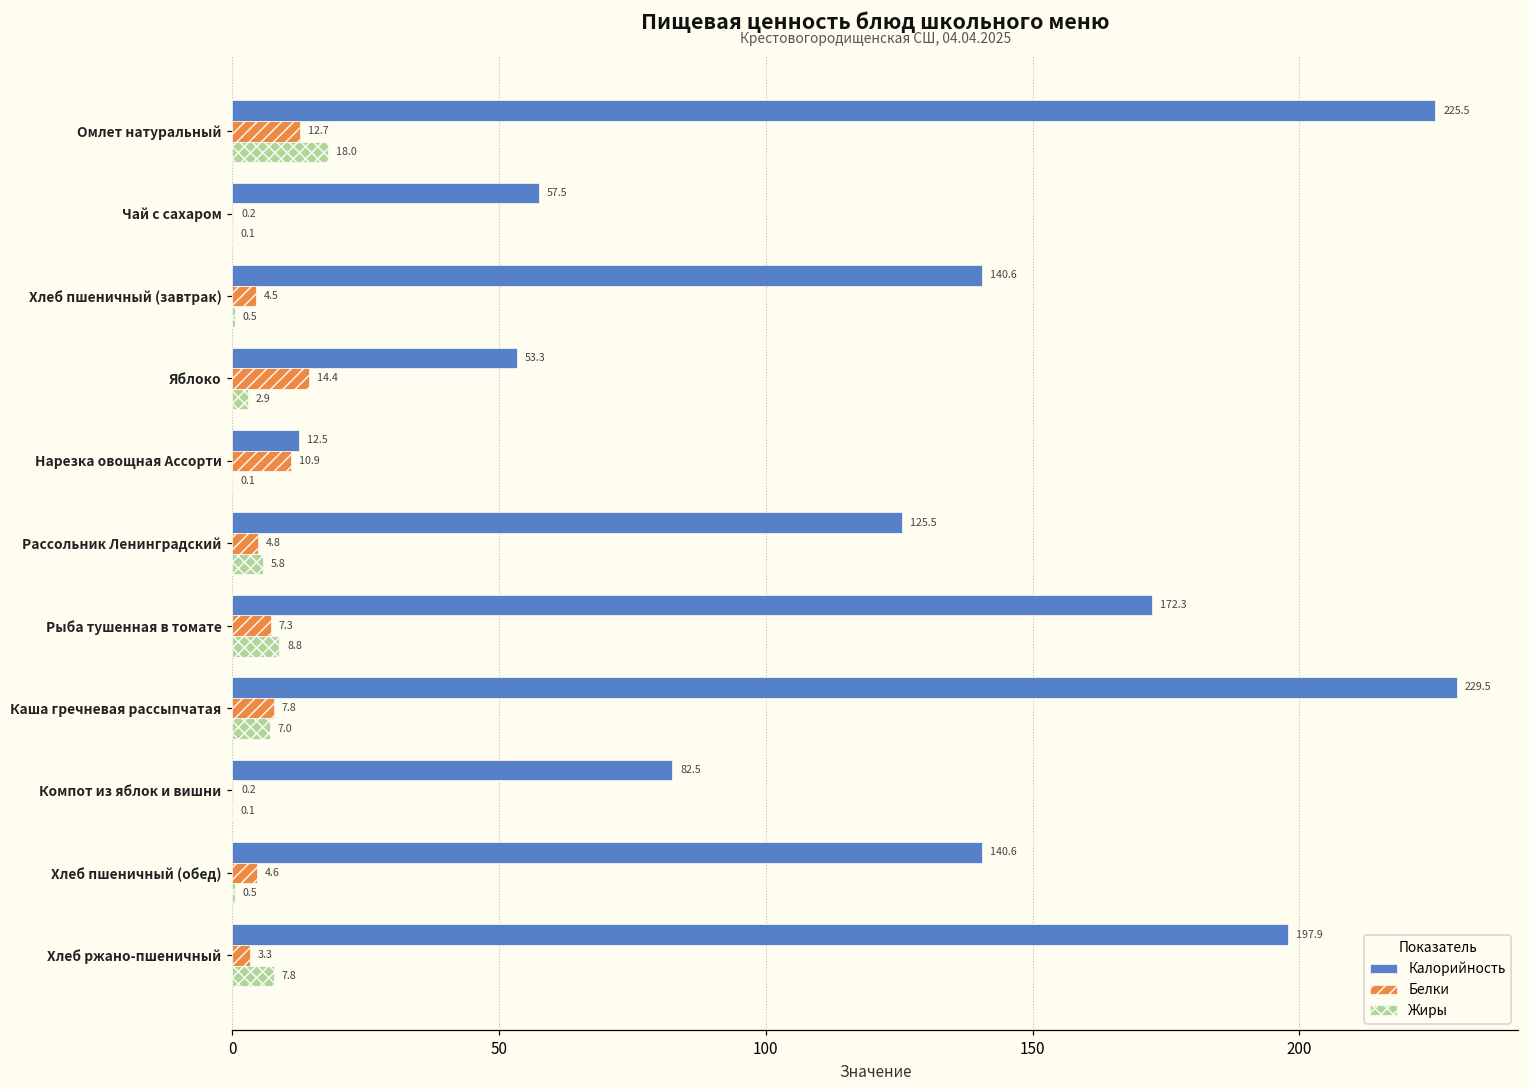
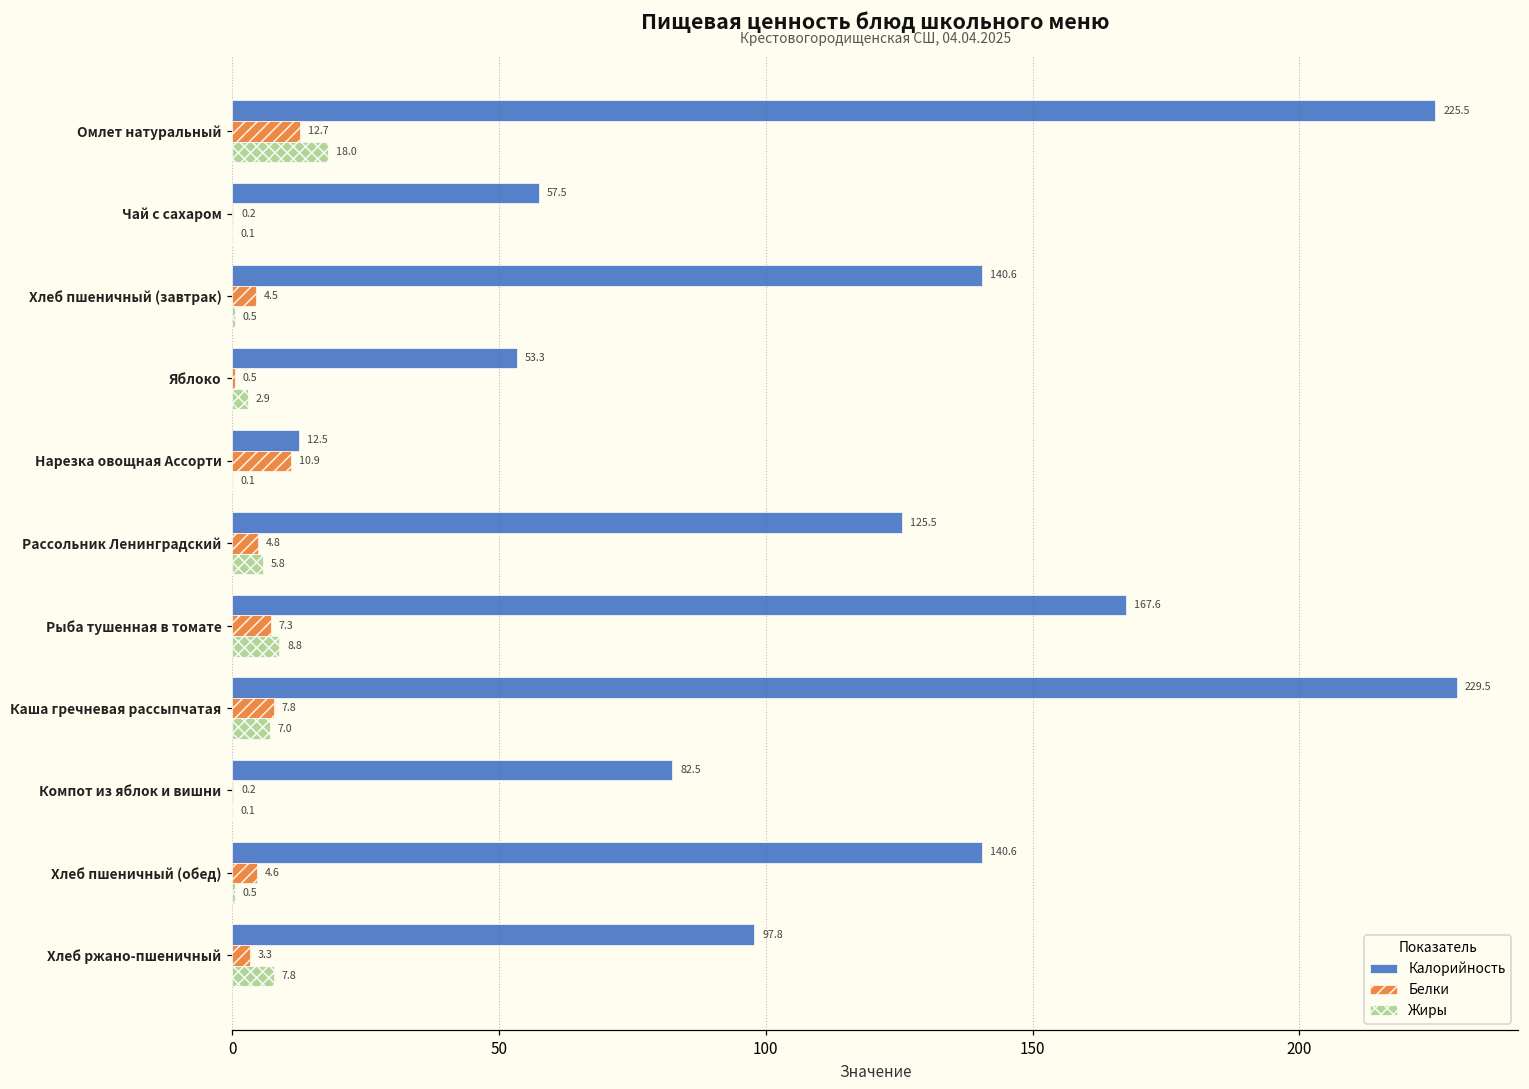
  {
    "Калорийность": {
      "Омлет натуральный": 225.5,
      "Чай с сахаром": 57.5,
      "Хлеб пшеничный (завтрак)": 140.6,
      "Яблоко": 53.3,
      "Нарезка овощная Ассорти": 12.5,
      "Рассольник Ленинградский": 125.5,
-     "Рыба тушенная в томате": 172.3,
+     "Рыба тушенная в томате": 167.6,
      "Каша гречневая рассыпчатая": 229.5,
      "Компот из яблок и вишни": 82.5,
      "Хлеб пшеничный (обед)": 140.6,
-     "Хлеб ржано-пшеничный": 197.9
+     "Хлеб ржано-пшеничный": 97.8
    },
    "Белки": {
      "Омлет натуральный": 12.7,
      "Чай с сахаром": 0.2,
      "Хлеб пшеничный (завтрак)": 4.5,
-     "Яблоко": 14.4,
+     "Яблоко": 0.5,
      "Нарезка овощная Ассорти": 10.9,
      "Рассольник Ленинградский": 4.8,
      "Рыба тушенная в томате": 7.3,
      "Каша гречневая рассыпчатая": 7.8,
      "Компот из яблок и вишни": 0.2,
      "Хлеб пшеничный (обед)": 4.6,
      "Хлеб ржано-пшеничный": 3.3
    },
    "Жиры": {
      "Омлет натуральный": 18.0,
      "Чай с сахаром": 0.1,
      "Хлеб пшеничный (завтрак)": 0.5,
      "Яблоко": 2.9,
      "Нарезка овощная Ассорти": 0.1,
      "Рассольник Ленинградский": 5.8,
      "Рыба тушенная в томате": 8.8,
      "Каша гречневая рассыпчатая": 7.0,
      "Компот из яблок и вишни": 0.1,
      "Хлеб пшеничный (обед)": 0.5,
      "Хлеб ржано-пшеничный": 7.8
    }
  }
